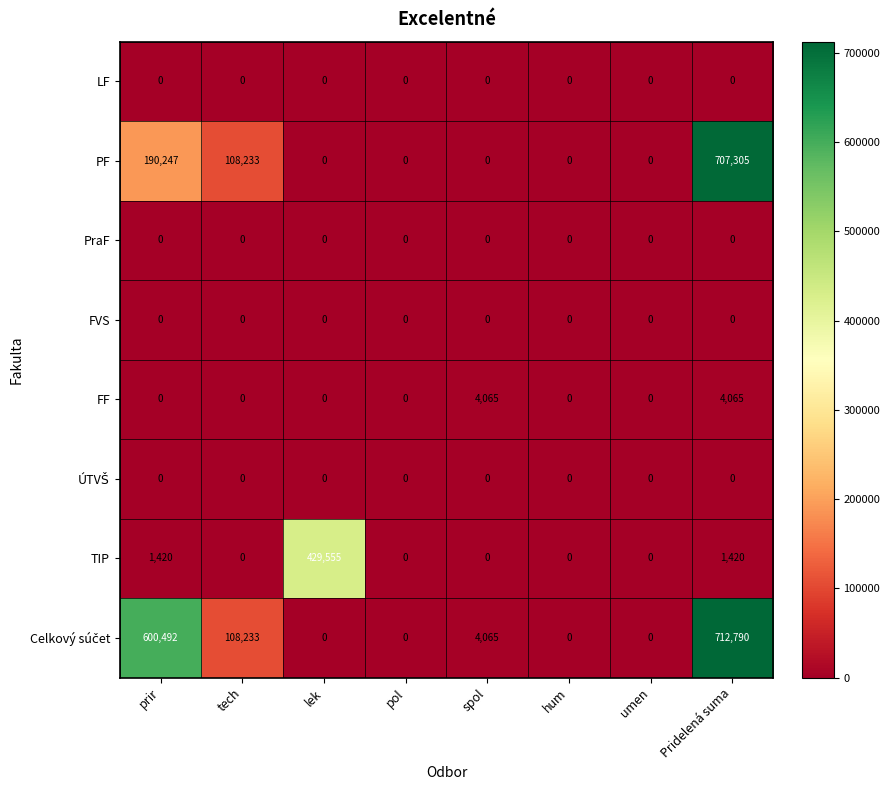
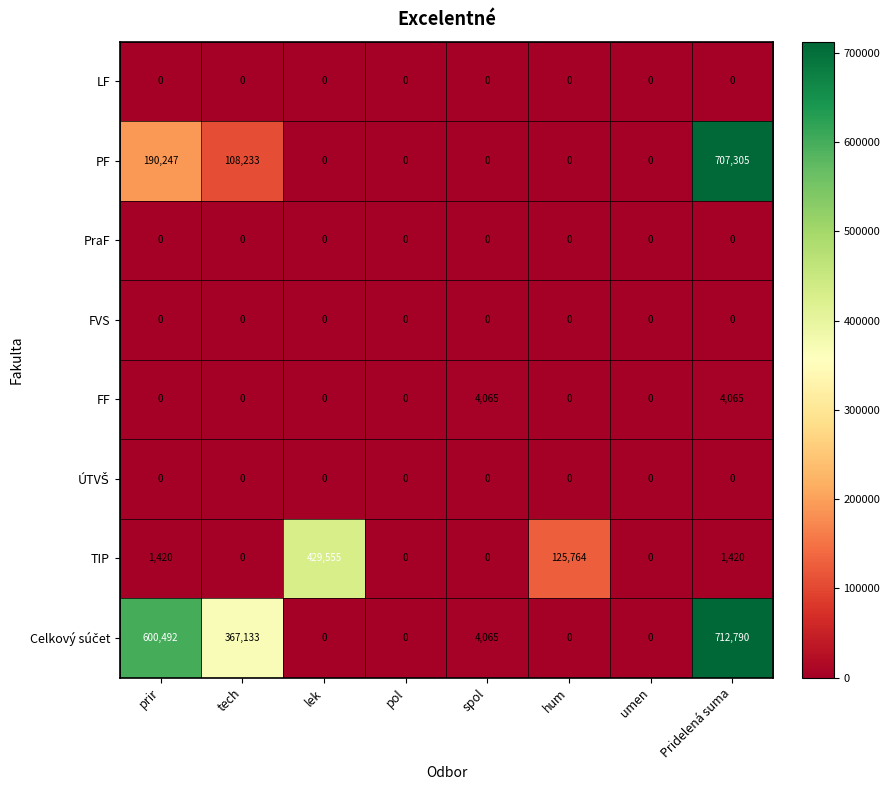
  {
    "LF": {
      "prir": "0",
      "tech": "0",
      "lek": "0",
      "pol": "0",
      "spol": "0",
      "hum": "0",
      "umen": "0",
      "Pridelená suma": "0"
    },
    "PF": {
      "prir": "190,247",
      "tech": "108,233",
      "lek": "0",
      "pol": "0",
      "spol": "0",
      "hum": "0",
      "umen": "0",
      "Pridelená suma": "707,305"
    },
    "PraF": {
      "prir": "0",
      "tech": "0",
      "lek": "0",
      "pol": "0",
      "spol": "0",
      "hum": "0",
      "umen": "0",
      "Pridelená suma": "0"
    },
    "FVS": {
      "prir": "0",
      "tech": "0",
      "lek": "0",
      "pol": "0",
      "spol": "0",
      "hum": "0",
      "umen": "0",
      "Pridelená suma": "0"
    },
    "FF": {
      "prir": "0",
      "tech": "0",
      "lek": "0",
      "pol": "0",
      "spol": "4,065",
      "hum": "0",
      "umen": "0",
      "Pridelená suma": "4,065"
    },
    "ÚTVŠ": {
      "prir": "0",
      "tech": "0",
      "lek": "0",
      "pol": "0",
      "spol": "0",
      "hum": "0",
      "umen": "0",
      "Pridelená suma": "0"
    },
    "TIP": {
      "prir": "1,420",
      "tech": "0",
      "lek": "429,555",
      "pol": "0",
      "spol": "0",
-     "hum": "0",
+     "hum": "125,764",
      "umen": "0",
      "Pridelená suma": "1,420"
    },
    "Celkový súčet": {
      "prir": "600,492",
-     "tech": "108,233",
+     "tech": "367,133",
      "lek": "0",
      "pol": "0",
      "spol": "4,065",
      "hum": "0",
      "umen": "0",
      "Pridelená suma": "712,790"
    }
  }
